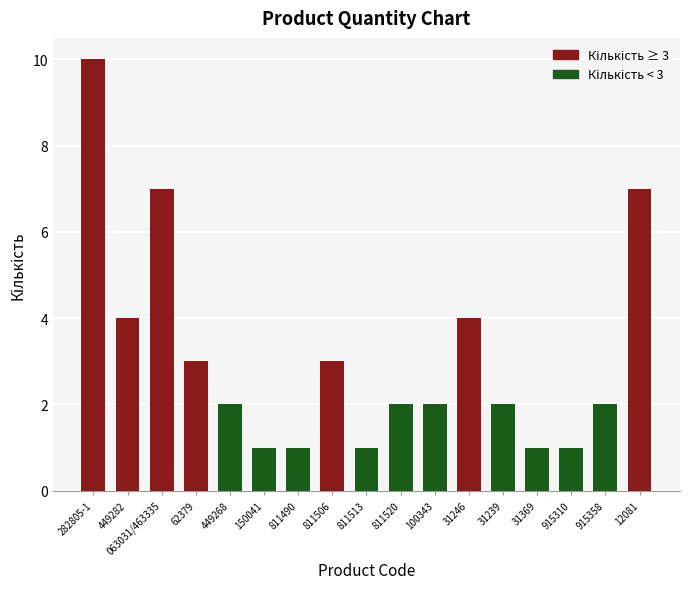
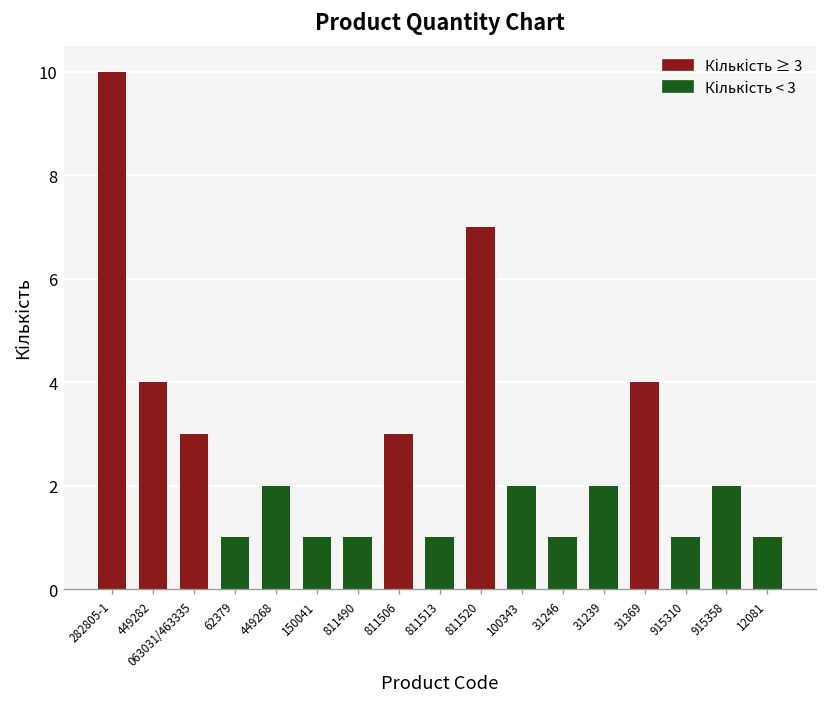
  {
    "282805-1": 10,
    "449282": 4,
-   "063031/463335": 7,
-   "62379": 3,
+   "063031/463335": 3,
+   "62379": 1,
    "449268": 2,
    "150041": 1,
    "811490": 1,
    "811506": 3,
    "811513": 1,
-   "811520": 2,
+   "811520": 7,
    "100343": 2,
-   "31246": 4,
+   "31246": 1,
    "31239": 2,
-   "31369": 1,
+   "31369": 4,
    "915310": 1,
    "915358": 2,
-   "12081": 7
+   "12081": 1
  }
